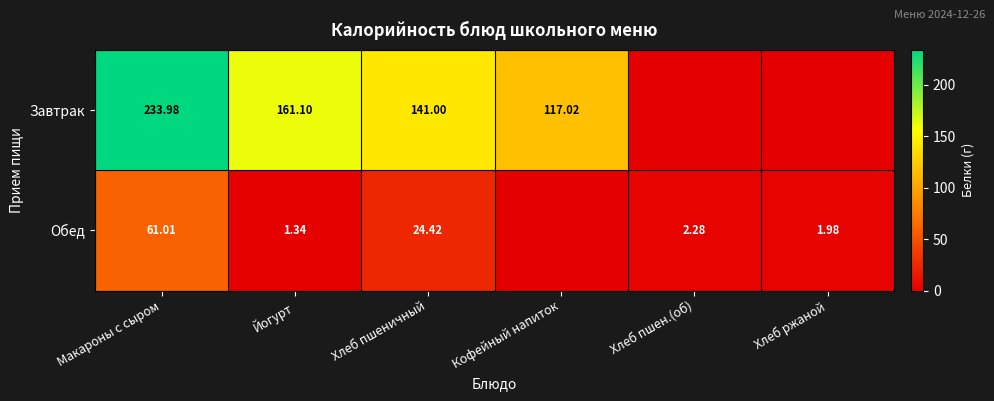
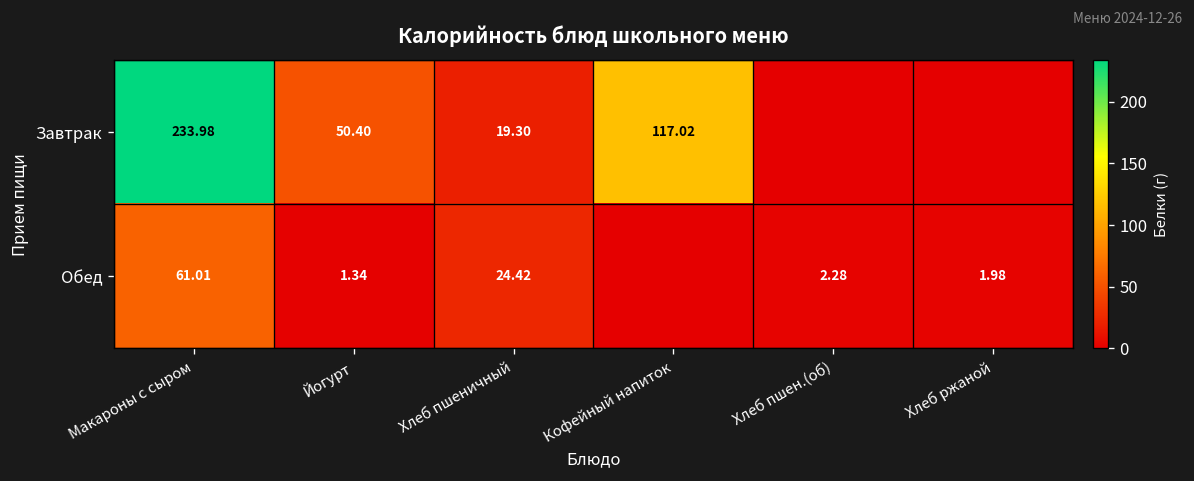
  {
    "Завтрак": {
      "Макароны с сыром": 233.98,
-     "Йогурт": 161.10,
-     "Хлеб пшеничный": 141.00,
+     "Йогурт": 50.40,
+     "Хлеб пшеничный": 19.30,
      "Кофейный напиток": 117.02
    },
    "Обед": {
      "Макароны с сыром": 61.01,
      "Йогурт": 1.34,
      "Хлеб пшеничный": 24.42,
      "Хлеб пшен.(об)": 2.28,
      "Хлеб ржаной": 1.98
    }
  }
